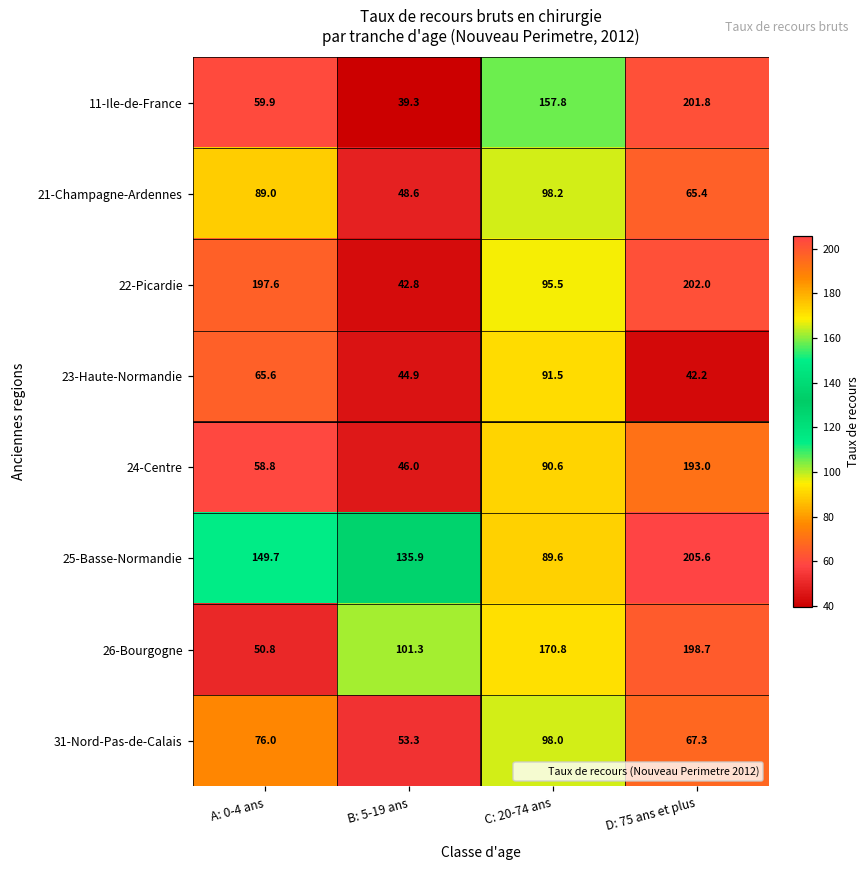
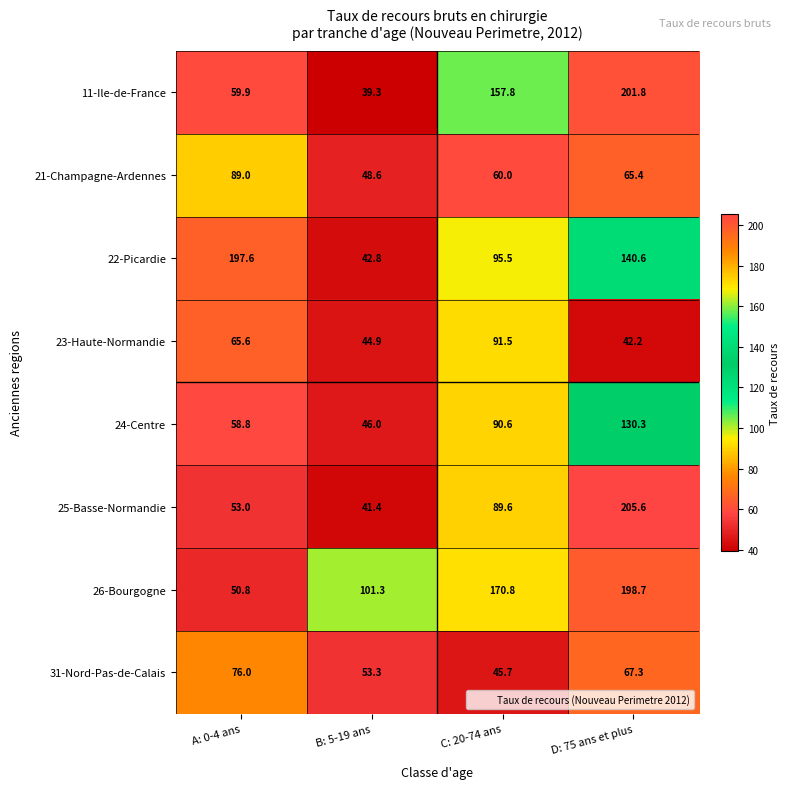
  {
    "11-Ile-de-France": {
      "A: 0-4 ans": 59.9,
      "B: 5-19 ans": 39.3,
      "C: 20-74 ans": 157.8,
      "D: 75 ans et plus": 201.8
    },
    "21-Champagne-Ardennes": {
      "A: 0-4 ans": 89.0,
      "B: 5-19 ans": 48.6,
-     "C: 20-74 ans": 98.2,
+     "C: 20-74 ans": 60.0,
      "D: 75 ans et plus": 65.4
    },
    "22-Picardie": {
      "A: 0-4 ans": 197.6,
      "B: 5-19 ans": 42.8,
      "C: 20-74 ans": 95.5,
-     "D: 75 ans et plus": 202.0
+     "D: 75 ans et plus": 140.6
    },
    "23-Haute-Normandie": {
      "A: 0-4 ans": 65.6,
      "B: 5-19 ans": 44.9,
      "C: 20-74 ans": 91.5,
      "D: 75 ans et plus": 42.2
    },
    "24-Centre": {
      "A: 0-4 ans": 58.8,
      "B: 5-19 ans": 46.0,
      "C: 20-74 ans": 90.6,
-     "D: 75 ans et plus": 193.0
+     "D: 75 ans et plus": 130.3
    },
    "25-Basse-Normandie": {
-     "A: 0-4 ans": 149.7,
-     "B: 5-19 ans": 135.9,
+     "A: 0-4 ans": 53.0,
+     "B: 5-19 ans": 41.4,
      "C: 20-74 ans": 89.6,
      "D: 75 ans et plus": 205.6
    },
    "26-Bourgogne": {
      "A: 0-4 ans": 50.8,
      "B: 5-19 ans": 101.3,
      "C: 20-74 ans": 170.8,
      "D: 75 ans et plus": 198.7
    },
    "31-Nord-Pas-de-Calais": {
      "A: 0-4 ans": 76.0,
      "B: 5-19 ans": 53.3,
-     "C: 20-74 ans": 98.0,
+     "C: 20-74 ans": 45.7,
      "D: 75 ans et plus": 67.3
    }
  }
